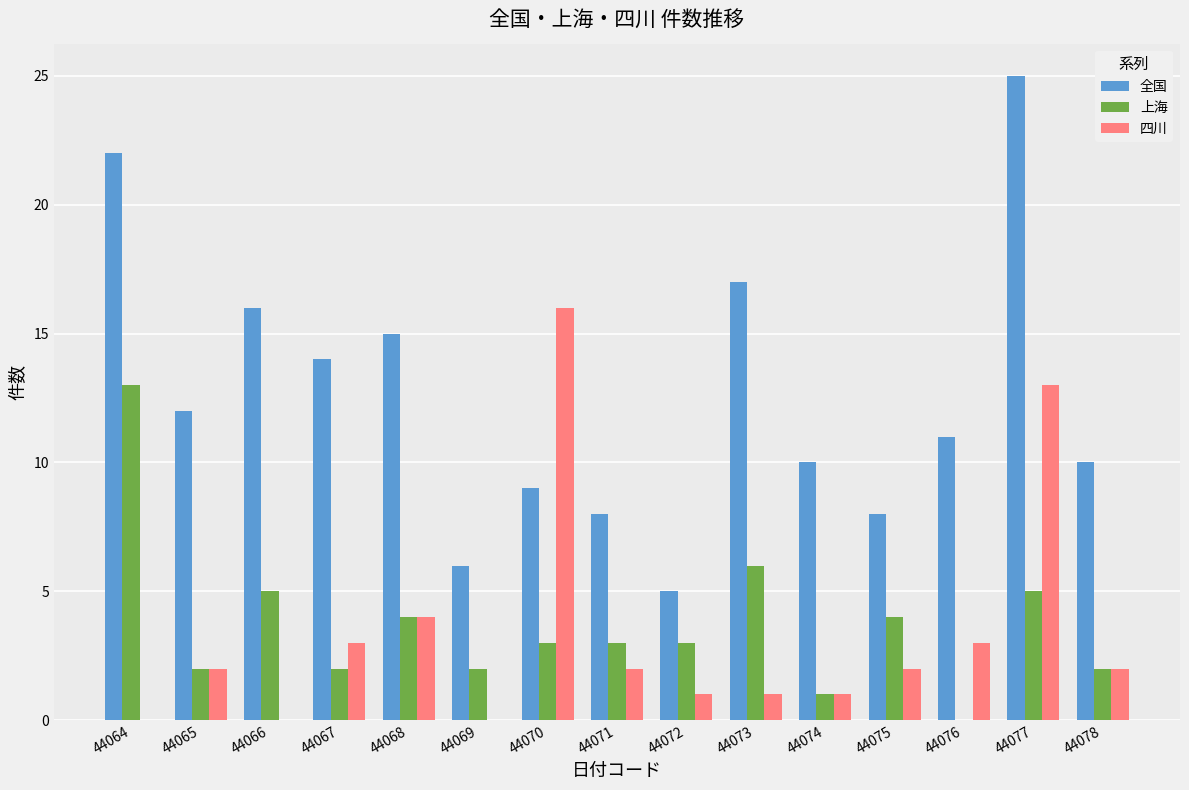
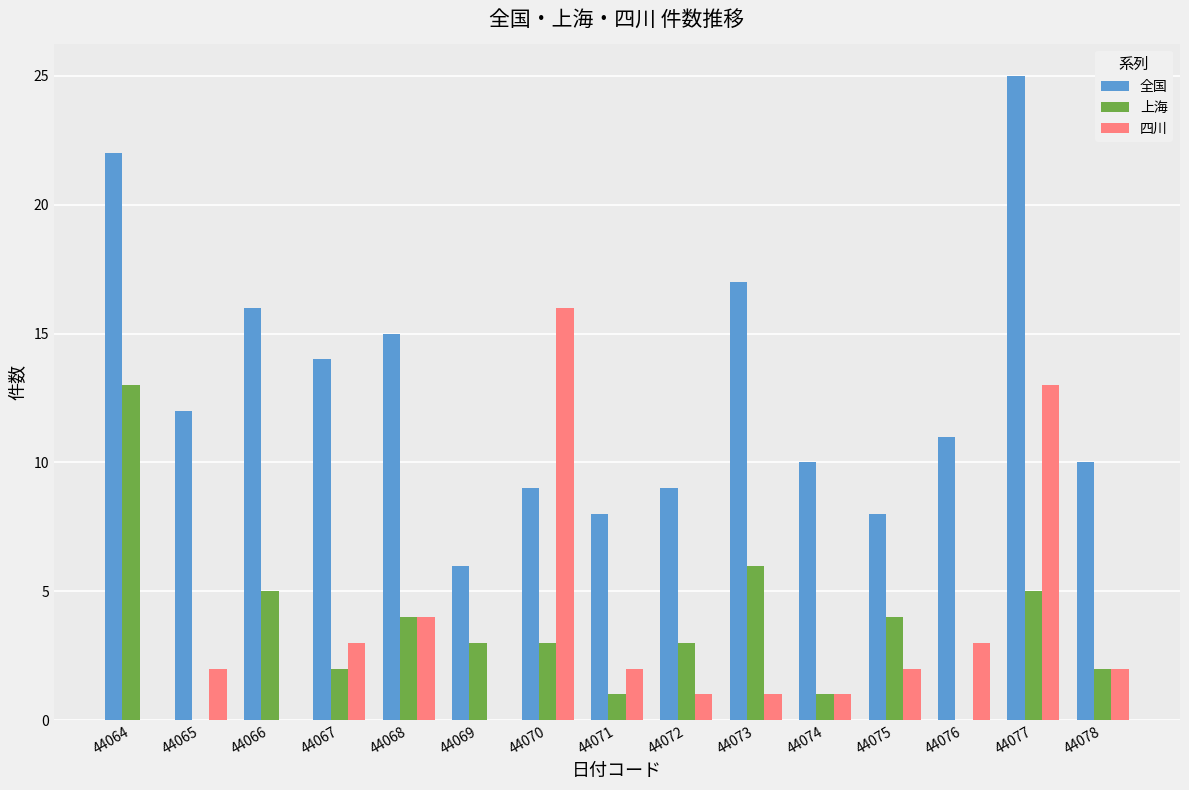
  {
    "全国": {
      "44064": 22,
      "44065": 12,
      "44066": 16,
      "44067": 14,
      "44068": 15,
      "44069": 6,
      "44070": 9,
      "44071": 8,
-     "44072": 5,
+     "44072": 9,
      "44073": 17,
      "44074": 10,
      "44075": 8,
      "44076": 11,
      "44077": 25,
      "44078": 10
    },
    "上海": {
      "44064": 13,
-     "44065": 2,
+     "44065": 0,
      "44066": 5,
      "44067": 2,
      "44068": 4,
-     "44069": 2,
+     "44069": 3,
      "44070": 3,
-     "44071": 3,
+     "44071": 1,
      "44072": 3,
      "44073": 6,
      "44074": 1,
      "44075": 4,
      "44076": 0,
      "44077": 5,
      "44078": 2
    },
    "四川": {
      "44064": 0,
      "44065": 2,
      "44066": 0,
      "44067": 3,
      "44068": 4,
      "44069": 0,
      "44070": 16,
      "44071": 2,
      "44072": 1,
      "44073": 1,
      "44074": 1,
      "44075": 2,
      "44076": 3,
      "44077": 13,
      "44078": 2
    }
  }
